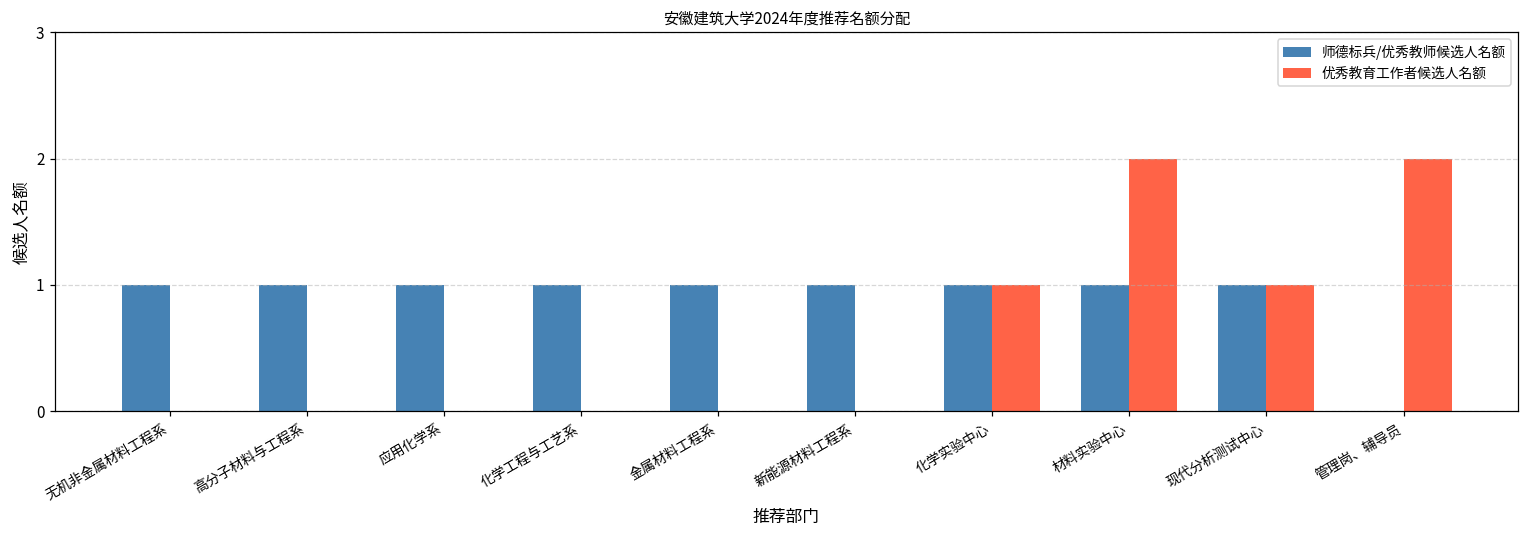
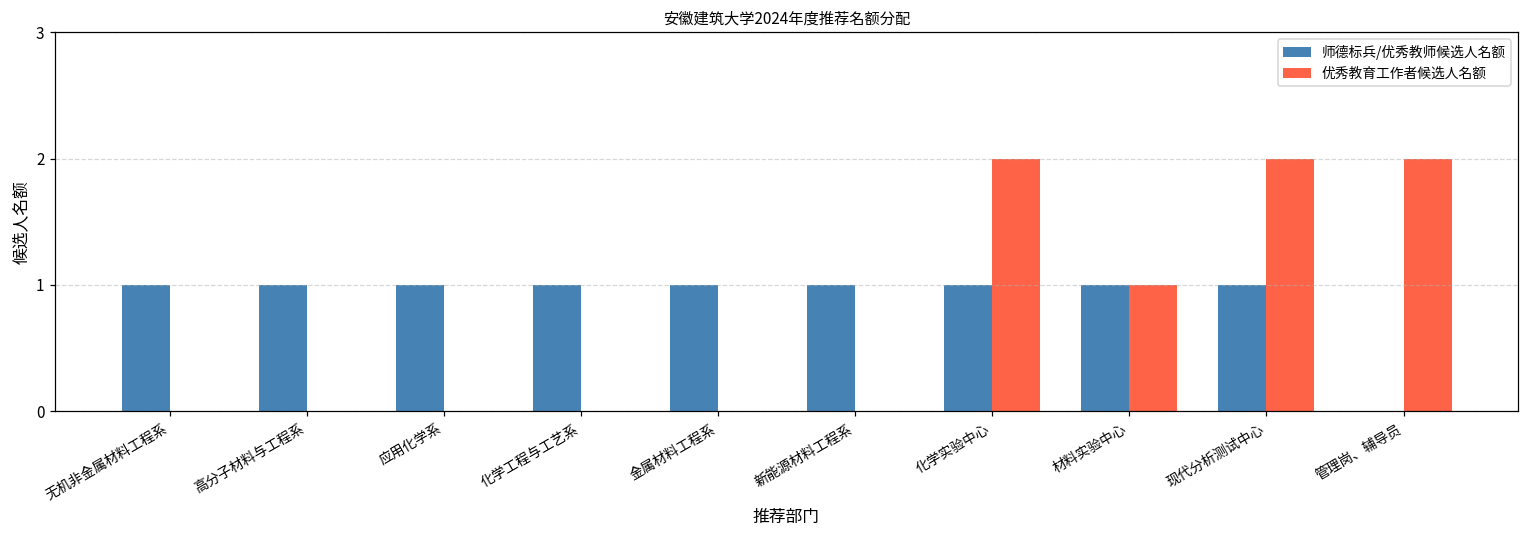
  {
    "师德标兵/优秀教师候选人名额": {
      "无机非金属材料工程系": 1,
      "高分子材料与工程系": 1,
      "应用化学系": 1,
      "化学工程与工艺系": 1,
      "金属材料工程系": 1,
      "新能源材料工程系": 1,
      "化学实验中心": 1,
      "材料实验中心": 1,
      "现代分析测试中心": 1,
      "管理岗、辅导员": 0
    },
    "优秀教育工作者候选人名额": {
      "无机非金属材料工程系": 0,
      "高分子材料与工程系": 0,
      "应用化学系": 0,
      "化学工程与工艺系": 0,
      "金属材料工程系": 0,
      "新能源材料工程系": 0,
-     "化学实验中心": 1,
-     "材料实验中心": 2,
-     "现代分析测试中心": 1,
+     "化学实验中心": 2,
+     "材料实验中心": 1,
+     "现代分析测试中心": 2,
      "管理岗、辅导员": 2
    }
  }
